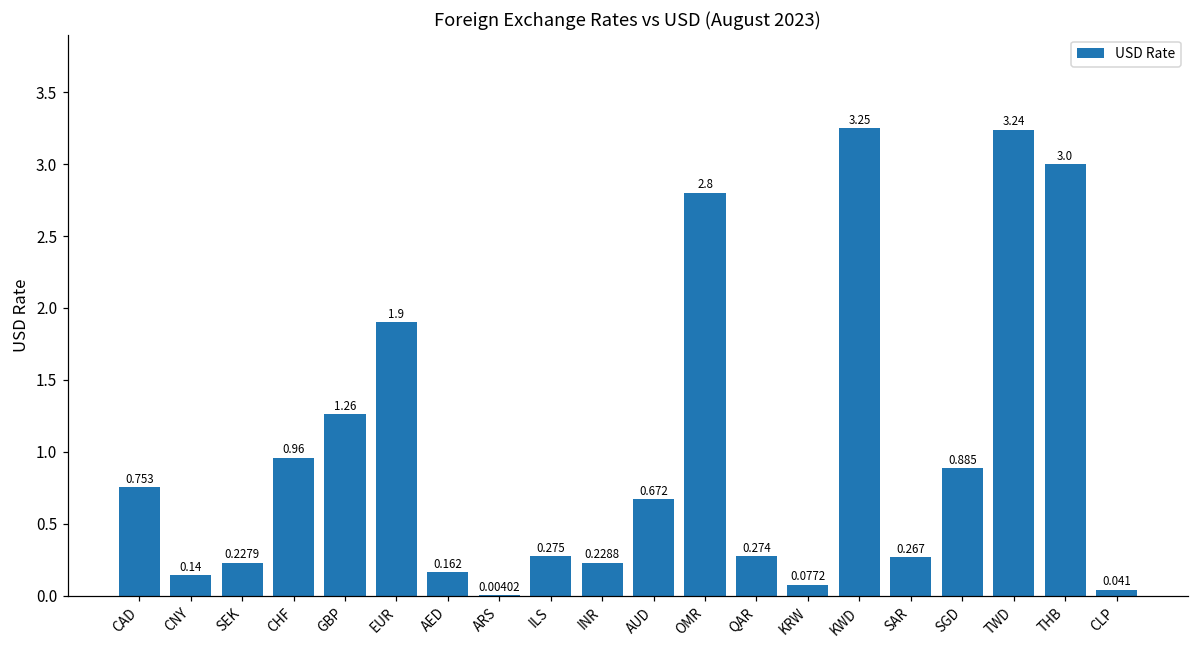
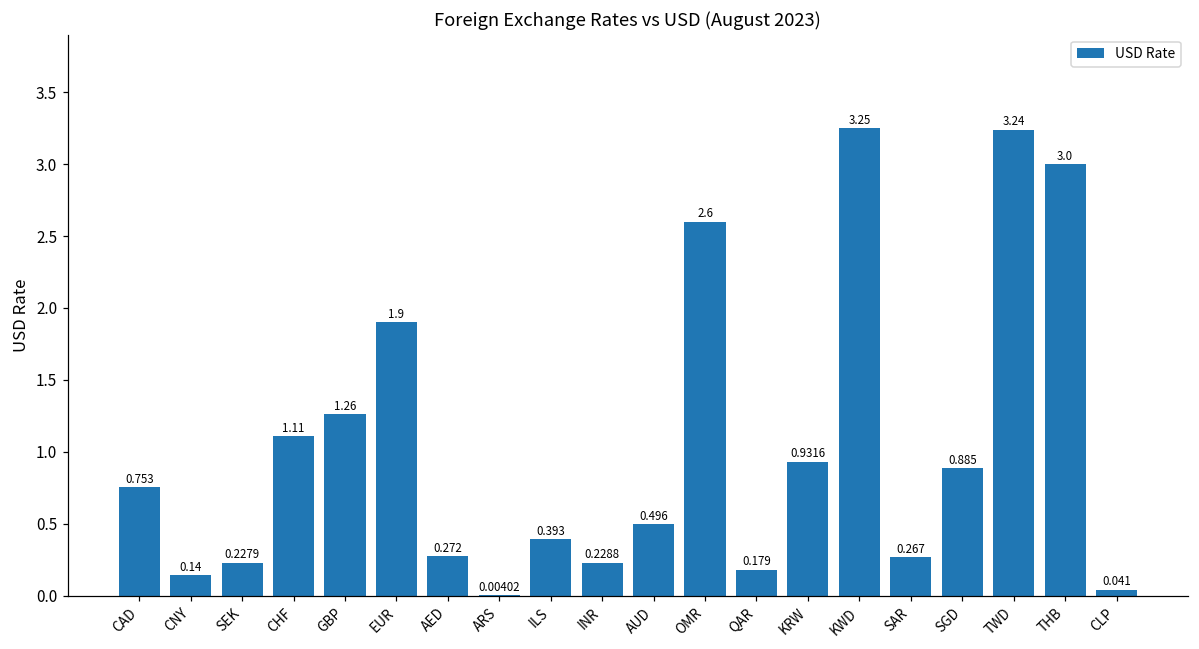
  {
    "CAD": 0.753,
    "CNY": 0.14,
    "SEK": 0.2279,
-   "CHF": 0.96,
+   "CHF": 1.11,
    "GBP": 1.26,
    "EUR": 1.9,
-   "AED": 0.162,
+   "AED": 0.272,
    "ARS": 0.00402,
-   "ILS": 0.275,
+   "ILS": 0.393,
    "INR": 0.2288,
-   "AUD": 0.672,
-   "OMR": 2.8,
-   "QAR": 0.274,
-   "KRW": 0.0772,
+   "AUD": 0.496,
+   "OMR": 2.6,
+   "QAR": 0.179,
+   "KRW": 0.9316,
    "KWD": 3.25,
    "SAR": 0.267,
    "SGD": 0.885,
    "TWD": 3.24,
    "THB": 3.0,
    "CLP": 0.041
  }
